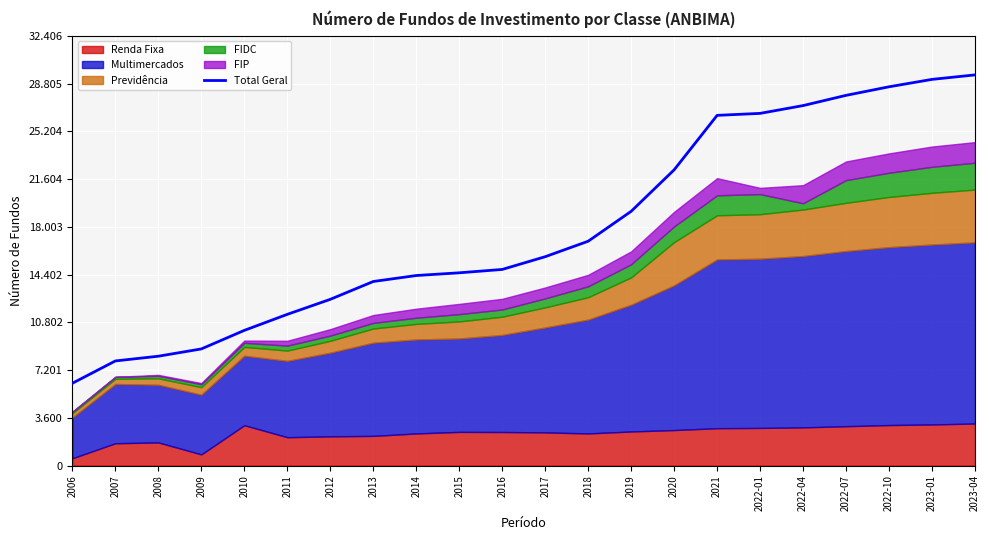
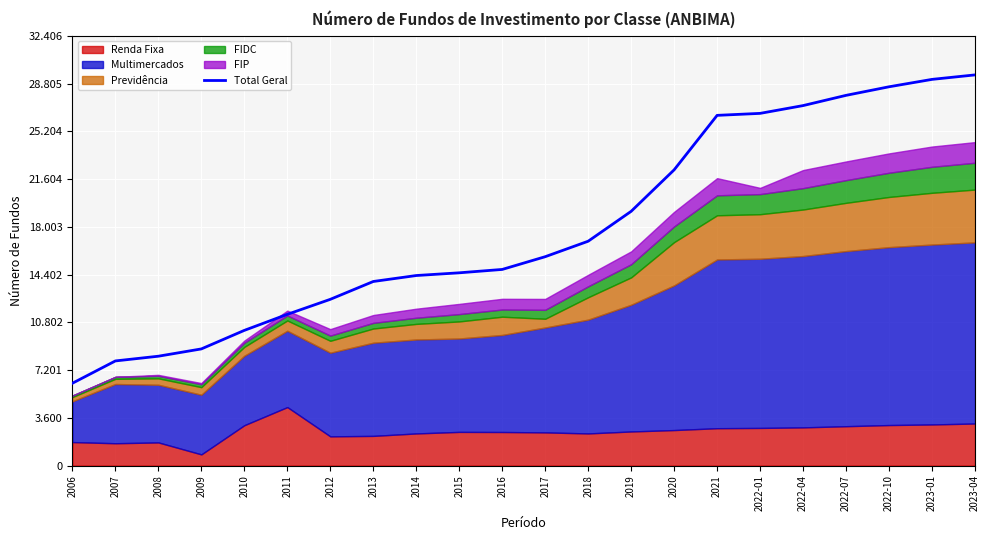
  {
    "Renda Fixa": {
-     "2006": 0.6,
+     "2006": 1.8,
      "2007": 1.7,
      "2008": 1.7,
      "2009": 0.8,
      "2010": 3.0,
-     "2011": 2.1,
+     "2011": 4.4,
      "2012": 2.2,
      "2013": 2.2,
      "2014": 2.4,
      "2015": 2.5,
      "2016": 2.5,
      "2017": 2.5,
      "2018": 2.4,
      "2019": 2.6,
      "2020": 2.7,
      "2021": 2.8,
      "2022-01": 2.8,
      "2022-04": 2.9,
      "2022-07": 3.0,
      "2022-10": 3.1,
      "2023-01": 3.1,
      "2023-04": 3.2
    },
    "Previdência": {
      "2009": 0.6,
      "2010": 0.7,
      "2011": 0.8,
      "2012": 0.9,
      "2013": 1.1,
      "2014": 1.2,
      "2015": 1.3,
      "2016": 1.4,
-     "2017": 1.5,
+     "2017": 0.7,
      "2018": 1.7,
      "2019": 2.1,
      "2020": 3.3,
      "2021": 3.3,
      "2022-01": 3.4,
      "2022-04": 3.5,
      "2022-07": 3.6,
      "2022-10": 3.8,
      "2023-01": 3.9,
      "2023-04": 4.0
    },
    "FIDC": {
      "2012": 0.4,
      "2013": 0.4,
      "2014": 0.5,
      "2015": 0.6,
      "2016": 0.5,
      "2017": 0.7,
      "2018": 0.8,
      "2019": 1.0,
      "2020": 1.2,
      "2021": 1.5,
      "2022-01": 1.5,
-     "2022-04": 0.5,
+     "2022-04": 1.6,
      "2022-07": 1.7,
      "2022-10": 1.8,
      "2023-01": 2.0,
      "2023-04": 2.0
    },
    "FIP": {
      "2011": 0.4,
      "2012": 0.5,
      "2013": 0.6,
      "2014": 0.7,
      "2015": 0.8,
      "2016": 0.8,
      "2017": 0.8,
      "2018": 0.9,
      "2019": 1.0,
      "2020": 1.1,
      "2021": 1.3,
      "2022-01": 0.5,
      "2022-04": 1.4,
      "2022-07": 1.4,
      "2022-10": 1.5,
      "2023-01": 1.5,
      "2023-04": 1.6
    }
  }
